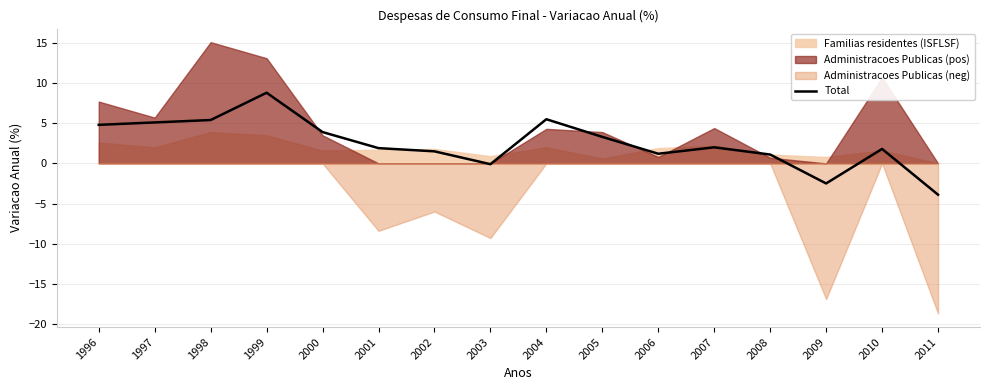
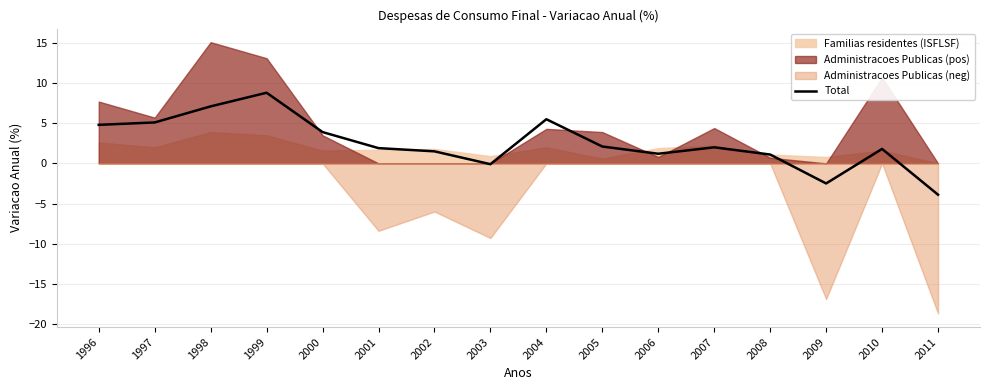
  {
    "Total": {
      "1996": 5,
      "1997": 5,
-     "1998": 5,
+     "1998": 7,
      "1999": 9,
      "2000": 4,
      "2004": 6,
-     "2005": 3,
+     "2005": 2,
      "2006": 1,
      "2009": -3,
      "2011": -4
    },
    "Administracoes Publicas (pos)": {
      "1996": 8,
      "1997": 6,
      "1998": 15,
      "1999": 13,
      "2000": 4,
      "2004": 4,
      "2005": 4,
      "2006": 1,
      "2007": 4,
      "2008": 1
    }
  }
